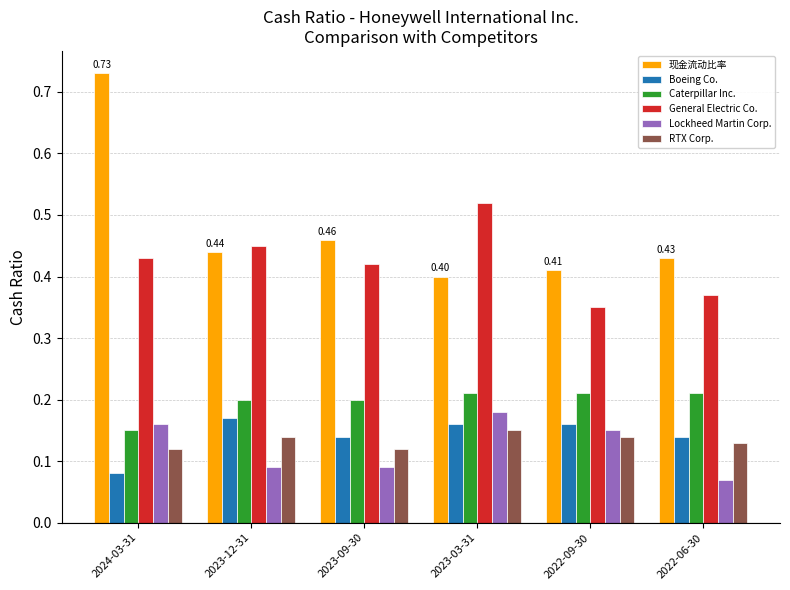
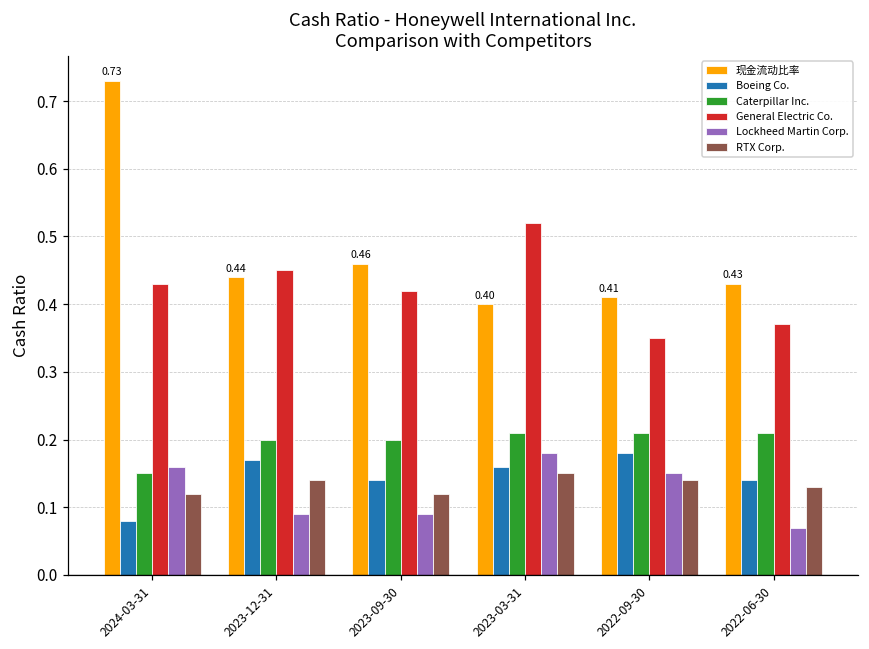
  {
    "现金流动比率": {
      "2024-03-31": 0.73,
      "2023-12-31": 0.44,
      "2023-09-30": 0.46,
      "2023-03-31": 0.40,
      "2022-09-30": 0.41,
      "2022-06-30": 0.43
    },
    "Boeing Co.": {
      "2024-03-31": 0.08,
      "2023-12-31": 0.17,
      "2023-09-30": 0.14,
      "2023-03-31": 0.16,
-     "2022-09-30": 0.16,
+     "2022-09-30": 0.18,
      "2022-06-30": 0.14
    },
    "Caterpillar Inc.": {
      "2024-03-31": 0.15,
      "2023-12-31": 0.20,
      "2023-09-30": 0.20,
      "2023-03-31": 0.21,
      "2022-09-30": 0.21,
      "2022-06-30": 0.21
    },
    "General Electric Co.": {
      "2024-03-31": 0.43,
      "2023-12-31": 0.45,
      "2023-09-30": 0.42,
      "2023-03-31": 0.52,
      "2022-09-30": 0.35,
      "2022-06-30": 0.37
    },
    "Lockheed Martin Corp.": {
      "2024-03-31": 0.16,
      "2023-12-31": 0.09,
      "2023-09-30": 0.09,
      "2023-03-31": 0.18,
      "2022-09-30": 0.15,
      "2022-06-30": 0.07
    },
    "RTX Corp.": {
      "2024-03-31": 0.12,
      "2023-12-31": 0.14,
      "2023-09-30": 0.12,
      "2023-03-31": 0.15,
      "2022-09-30": 0.14,
      "2022-06-30": 0.13
    }
  }
